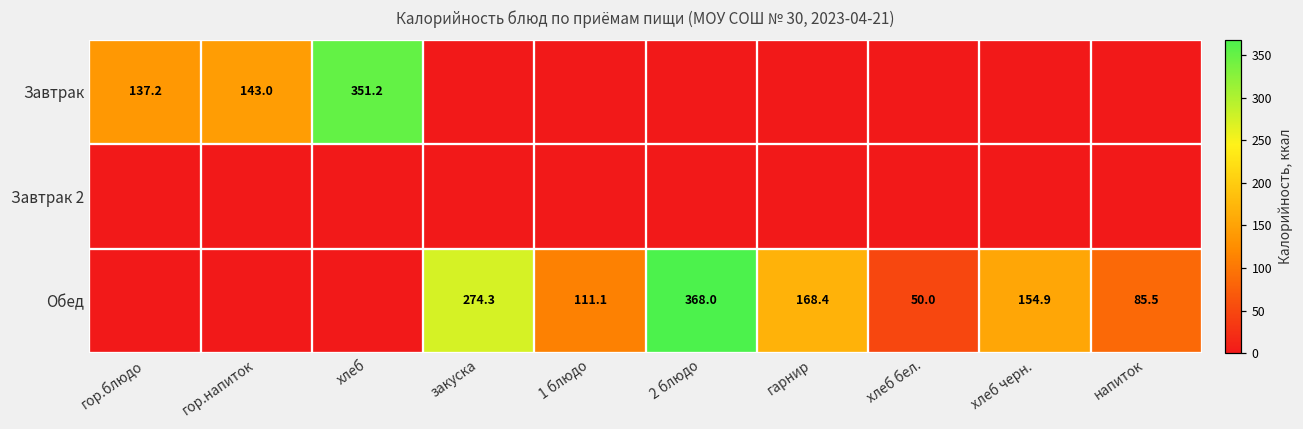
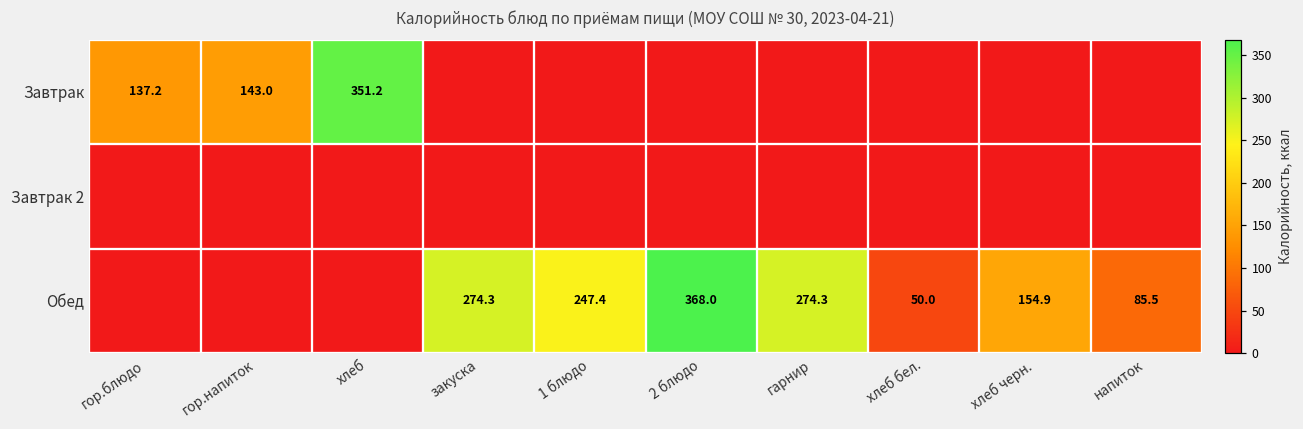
  {
    "Завтрак": {
      "гор.блюдо": 137.2,
      "гор.напиток": 143.0,
      "хлеб": 351.2
    },
    "Обед": {
      "закуска": 274.3,
-     "1 блюдо": 111.1,
+     "1 блюдо": 247.4,
      "2 блюдо": 368.0,
-     "гарнир": 168.4,
+     "гарнир": 274.3,
      "хлеб бел.": 50.0,
      "хлеб черн.": 154.9,
      "напиток": 85.5
    }
  }
